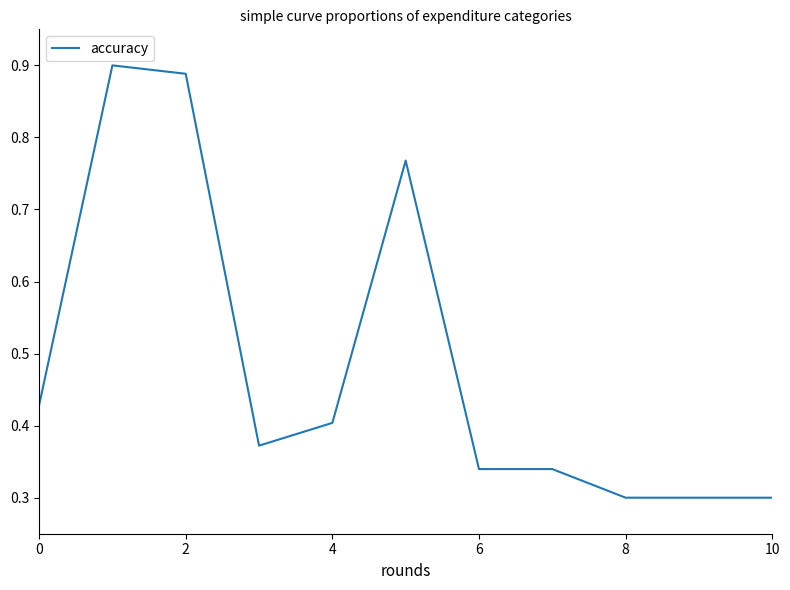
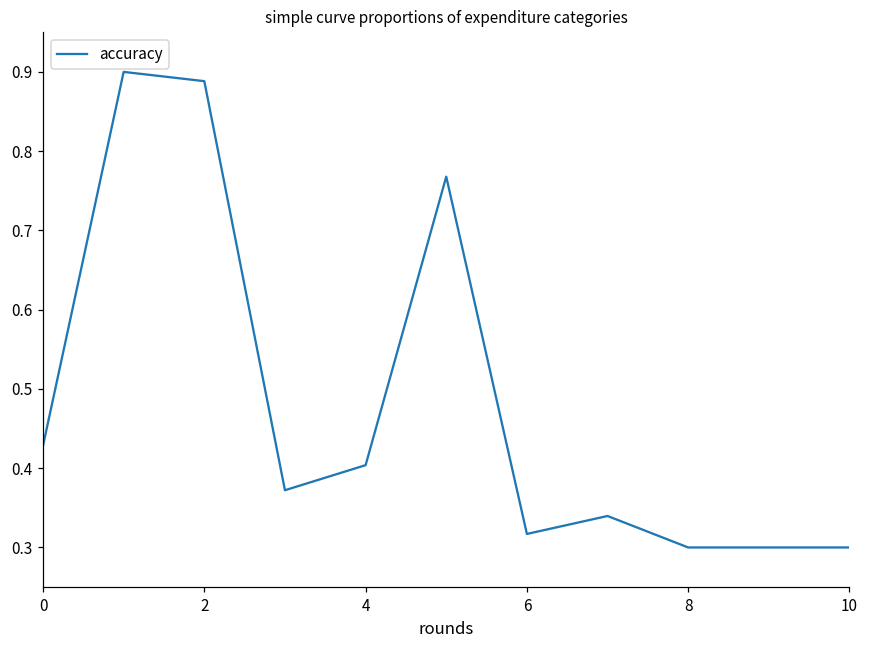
  {
    "0": 0.43,
    "2": 0.89,
    "4": 0.40,
-   "6": 0.34,
+   "6": 0.32,
    "8": 0.30,
    "10": 0.30
  }
